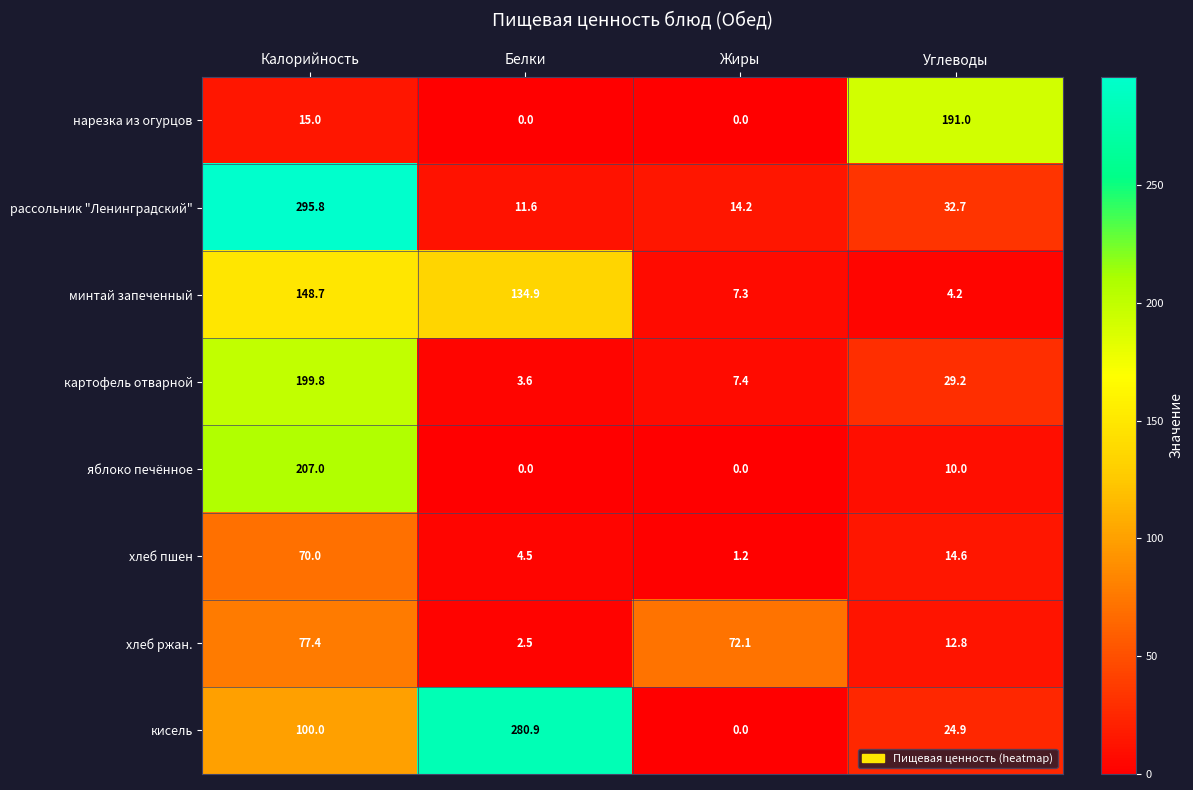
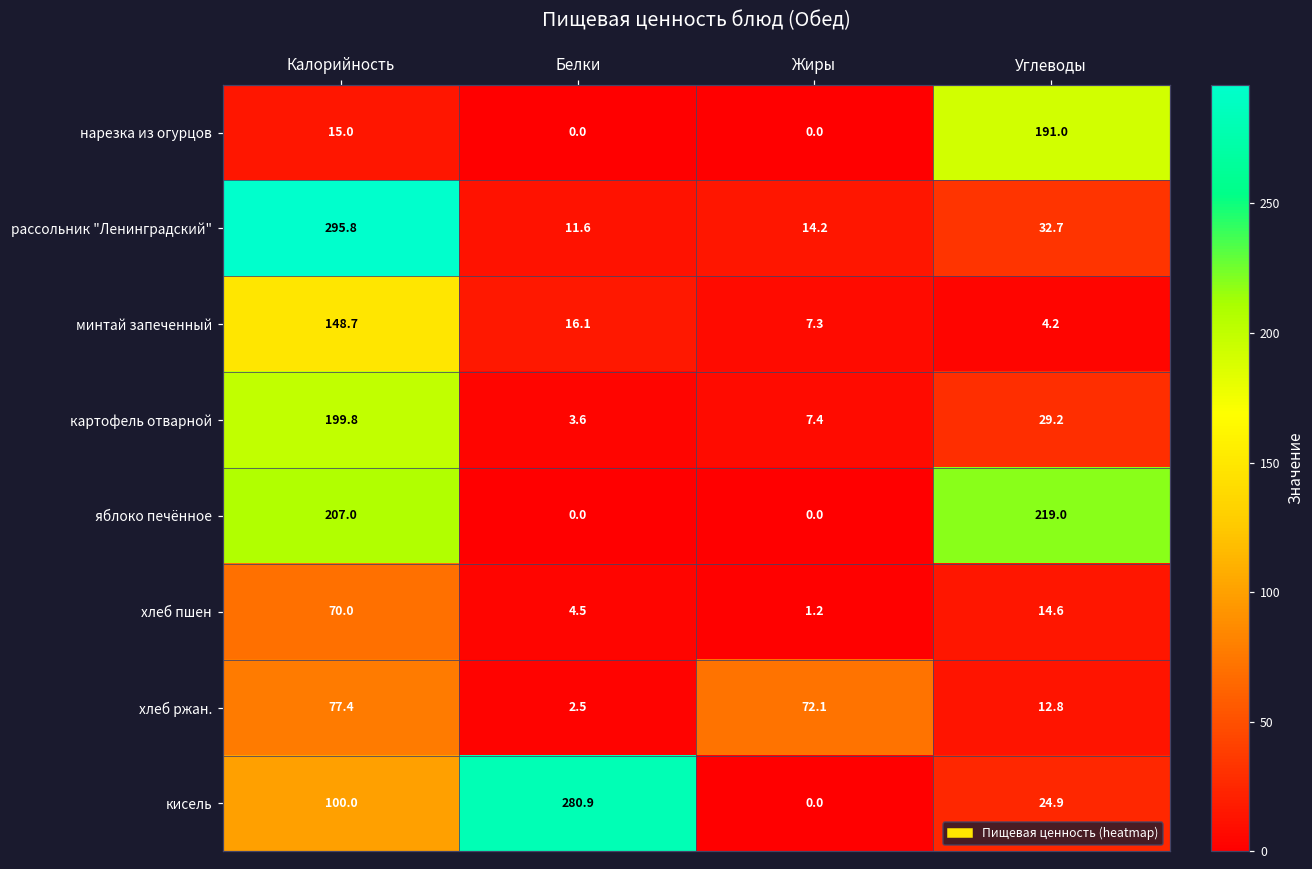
  {
    "нарезка из огурцов": {
      "Калорийность": 15.0,
      "Белки": 0.0,
      "Жиры": 0.0,
      "Углеводы": 191.0
    },
    "рассольник \"Ленинградский\"": {
      "Калорийность": 295.8,
      "Белки": 11.6,
      "Жиры": 14.2,
      "Углеводы": 32.7
    },
    "минтай запеченный": {
      "Калорийность": 148.7,
-     "Белки": 134.9,
+     "Белки": 16.1,
      "Жиры": 7.3,
      "Углеводы": 4.2
    },
    "картофель отварной": {
      "Калорийность": 199.8,
      "Белки": 3.6,
      "Жиры": 7.4,
      "Углеводы": 29.2
    },
    "яблоко печённое": {
      "Калорийность": 207.0,
      "Белки": 0.0,
      "Жиры": 0.0,
-     "Углеводы": 10.0
+     "Углеводы": 219.0
    },
    "хлеб пшен": {
      "Калорийность": 70.0,
      "Белки": 4.5,
      "Жиры": 1.2,
      "Углеводы": 14.6
    },
    "хлеб ржан.": {
      "Калорийность": 77.4,
      "Белки": 2.5,
      "Жиры": 72.1,
      "Углеводы": 12.8
    },
    "кисель": {
      "Калорийность": 100.0,
      "Белки": 280.9,
      "Жиры": 0.0,
      "Углеводы": 24.9
    }
  }
